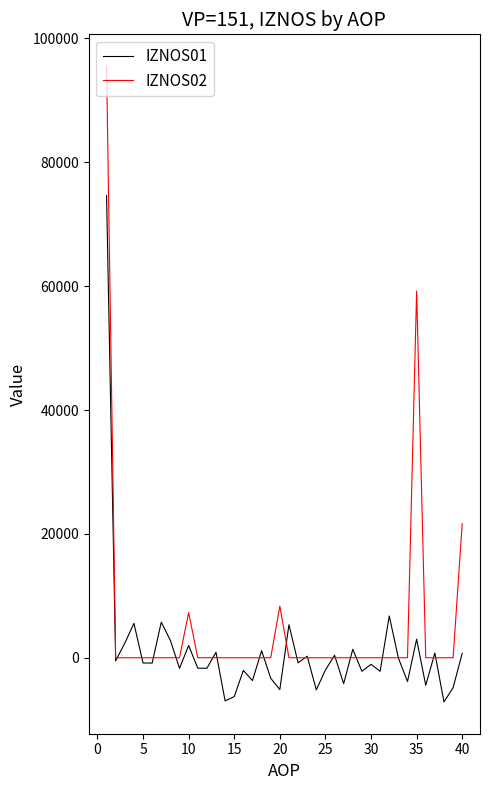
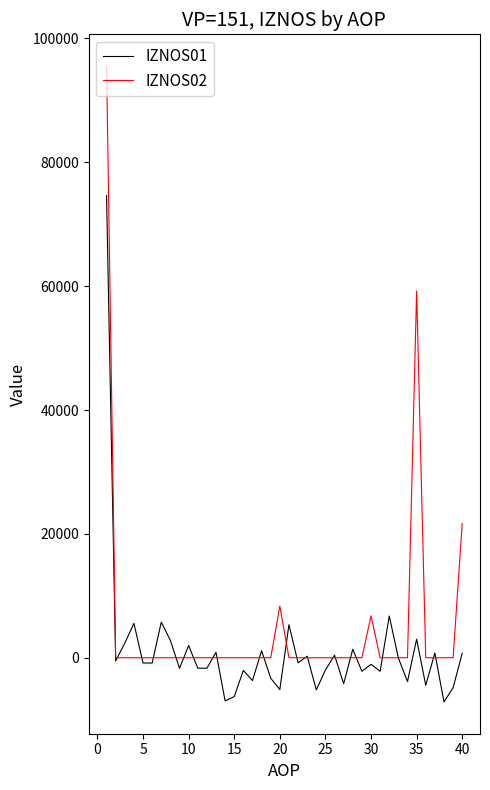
  {
    "IZNOS01": {
      "5": -1000,
      "10": 2000,
      "15": -6000,
      "20": -5000,
      "25": -2000,
      "30": -1000,
      "35": 3000,
      "40": 1000
    },
    "IZNOS02": {
      "5": 0,
-     "10": 7000,
+     "10": 0,
      "15": 0,
      "20": 8000,
      "25": 0,
-     "30": 0,
+     "30": 7000,
      "35": 59000,
      "40": 22000
    }
  }
